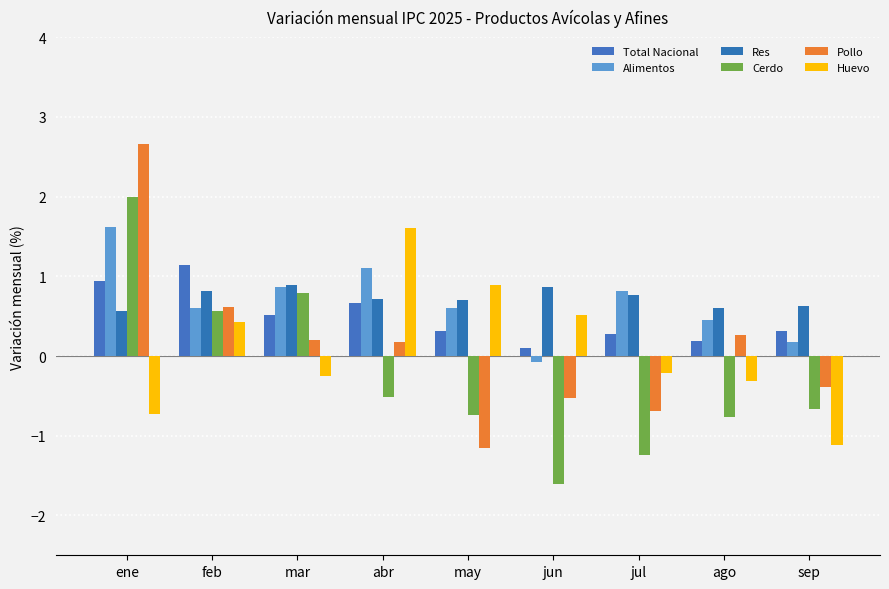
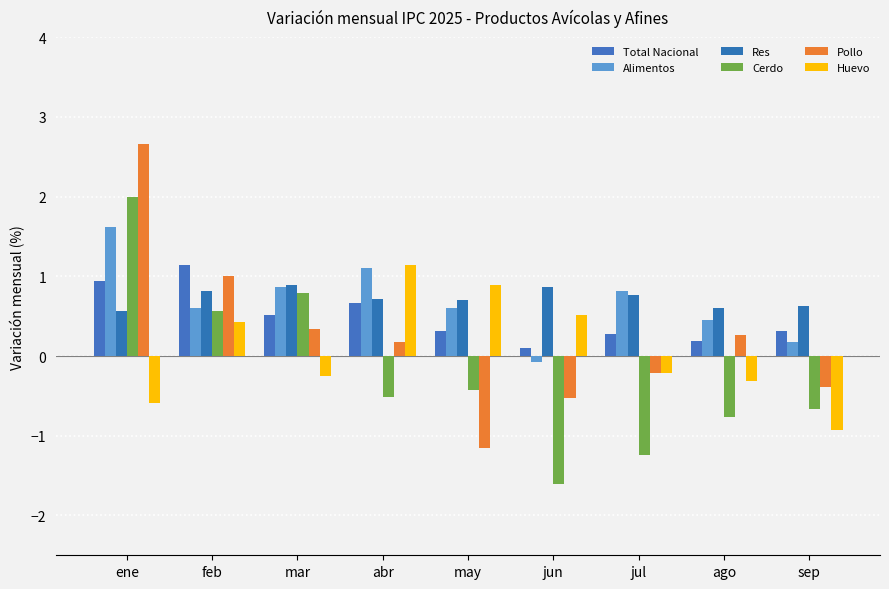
  {
    "Cerdo": {
      "ene": 2.0,
      "feb": 0.6,
      "mar": 0.8,
      "abr": -0.5,
-     "may": -0.7,
+     "may": -0.4,
      "jun": -1.6,
      "jul": -1.2,
      "ago": -0.8,
      "sep": -0.7
    },
    "Pollo": {
      "ene": 2.7,
-     "feb": 0.6,
-     "mar": 0.2,
+     "feb": 1.0,
+     "mar": 0.3,
      "abr": 0.2,
      "may": -1.2,
      "jun": -0.5,
-     "jul": -0.7,
+     "jul": -0.2,
      "ago": 0.3,
      "sep": -0.4
    },
    "Huevo": {
-     "ene": -0.7,
+     "ene": -0.6,
      "feb": 0.4,
      "mar": -0.3,
-     "abr": 1.6,
+     "abr": 1.1,
      "may": 0.9,
      "jun": 0.5,
      "jul": -0.2,
      "ago": -0.3,
-     "sep": -1.1
+     "sep": -0.9
    }
  }
